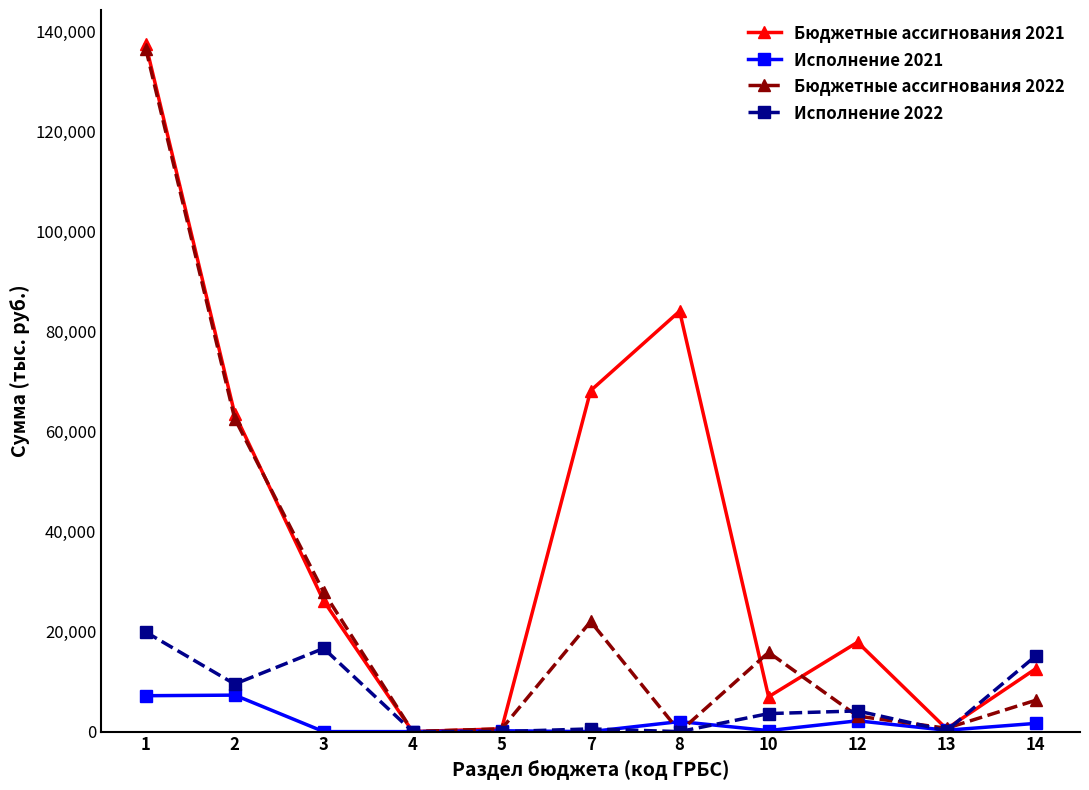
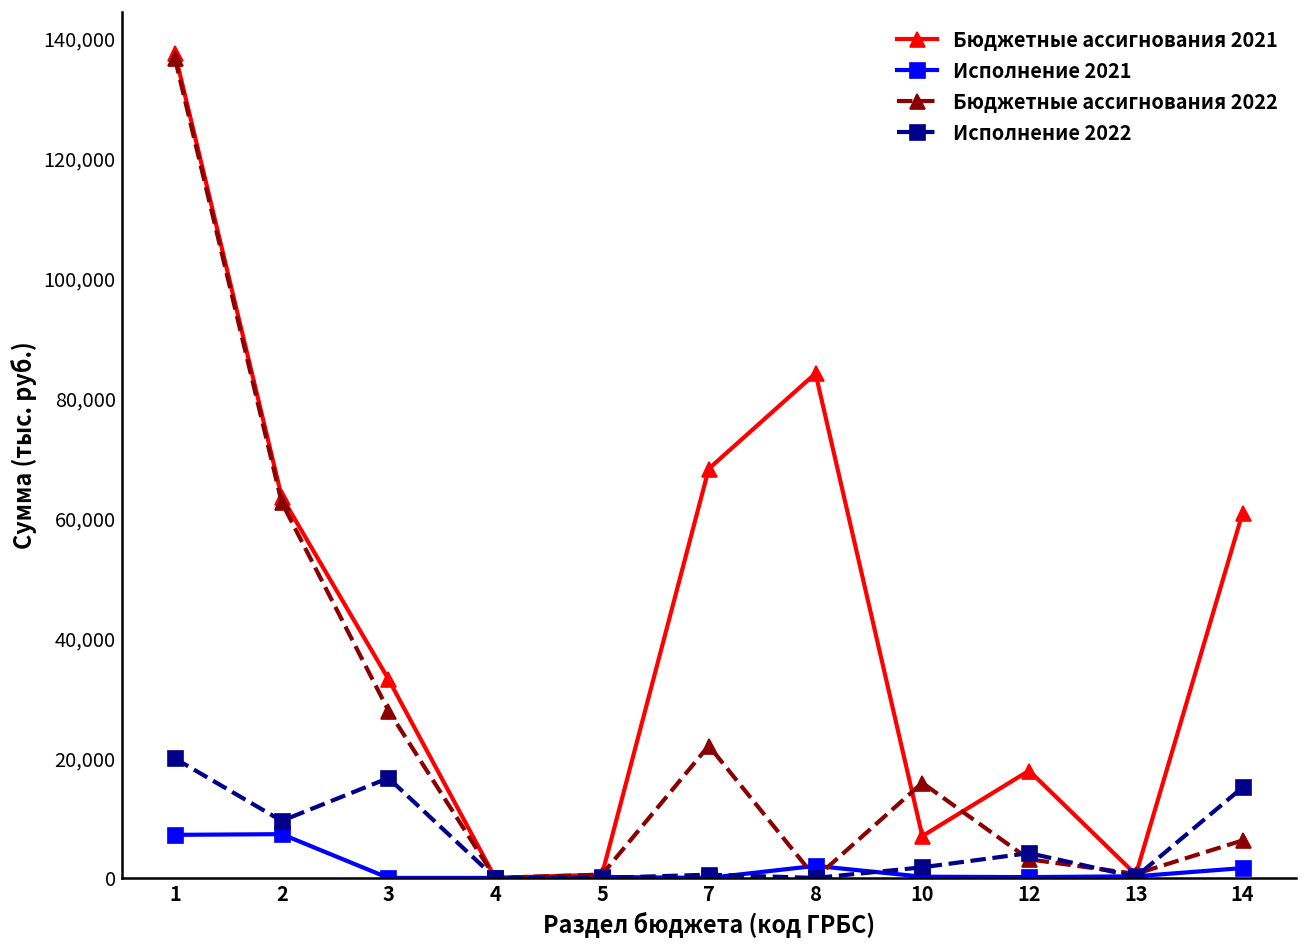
  {
    "Бюджетные ассигнования 2021": {
      "1": "138,000",
      "2": "64,000",
-     "3": "26,000",
+     "3": "33,000",
      "7": "68,000",
      "8": "84,000",
      "10": "7,000",
      "12": "18,000",
-     "14": "13,000"
+     "14": "61,000"
    },
    "Исполнение 2021": {
      "1": "7,000",
      "2": "7,000",
      "3": "0",
      "7": "0",
      "8": "2,000",
      "10": "0",
-     "12": "2,000",
+     "12": "0",
      "14": "2,000"
    },
    "Бюджетные ассигнования 2022": {
      "1": "137,000",
      "2": "63,000",
      "3": "28,000",
      "7": "22,000",
      "10": "16,000",
      "12": "3,000",
      "14": "6,000"
    },
    "Исполнение 2022": {
      "1": "20,000",
      "2": "10,000",
      "3": "17,000",
      "7": "1,000",
-     "10": "4,000",
+     "10": "2,000",
      "12": "4,000",
      "14": "15,000"
    }
  }
